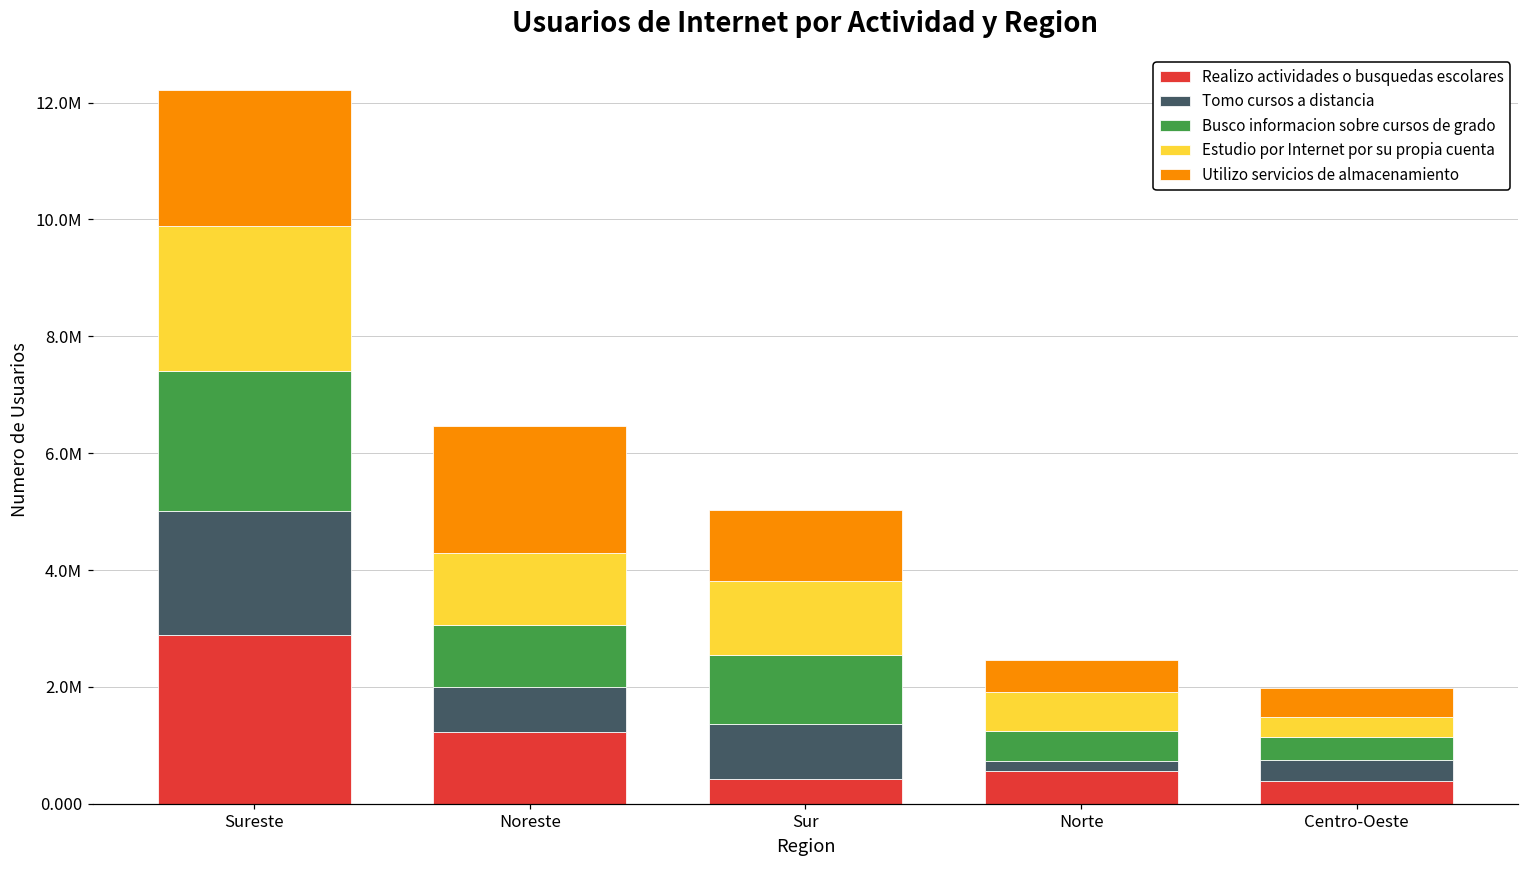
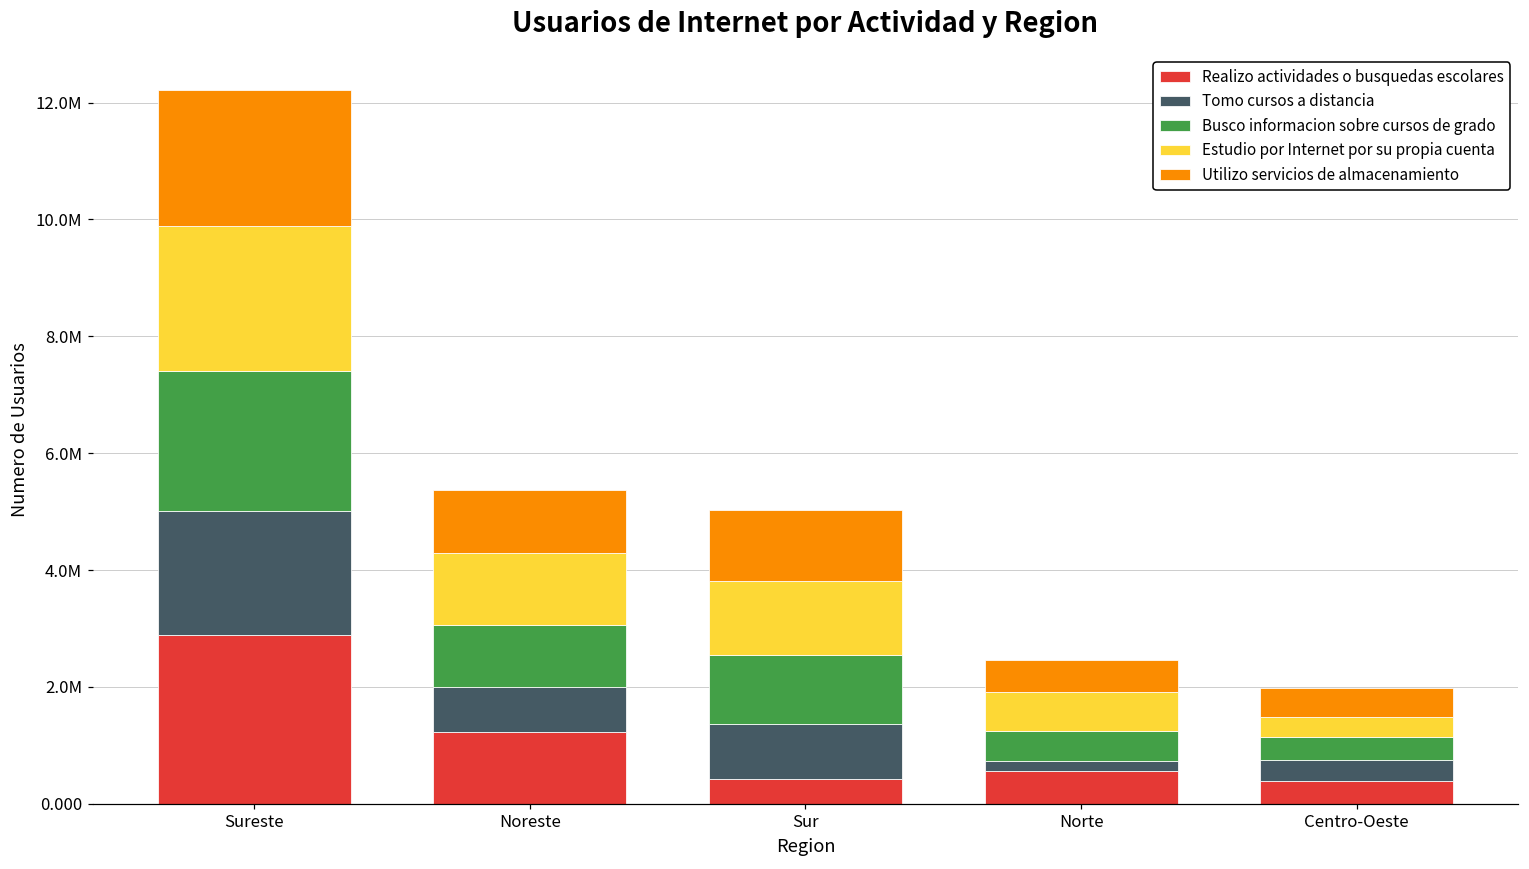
  {
    "Realizo actividades o busquedas escolares": {
      "Sureste": 2900000,
      "Noreste": 1200000,
      "Sur": 400000,
      "Norte": 600000,
      "Centro-Oeste": 400000
    },
    "Tomo cursos a distancia": {
      "Sureste": 2100000,
      "Noreste": 800000,
      "Sur": 900000,
      "Norte": 200000,
      "Centro-Oeste": 400000
    },
    "Busco informacion sobre cursos de grado": {
      "Sureste": 2400000,
      "Noreste": 1100000,
      "Sur": 1200000,
      "Norte": 500000,
      "Centro-Oeste": 400000
    },
    "Estudio por Internet por su propia cuenta": {
      "Sureste": 2500000,
      "Noreste": 1200000,
      "Sur": 1300000,
      "Norte": 700000,
      "Centro-Oeste": 300000
    },
    "Utilizo servicios de almacenamiento": {
      "Sureste": 2300000,
-     "Noreste": 2200000,
+     "Noreste": 1100000,
      "Sur": 1200000,
      "Norte": 500000,
      "Centro-Oeste": 500000
    }
  }
